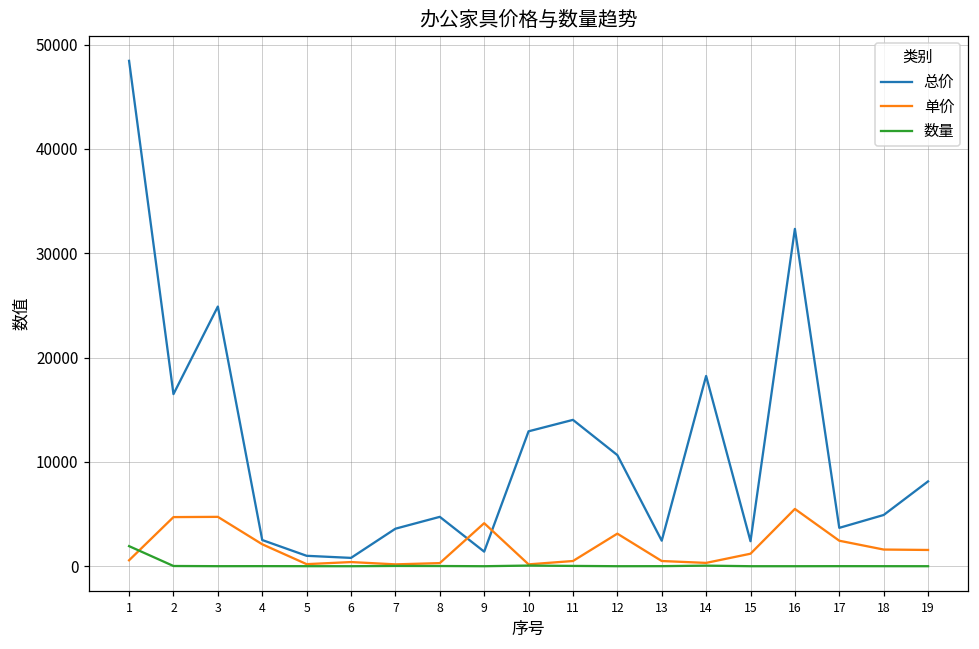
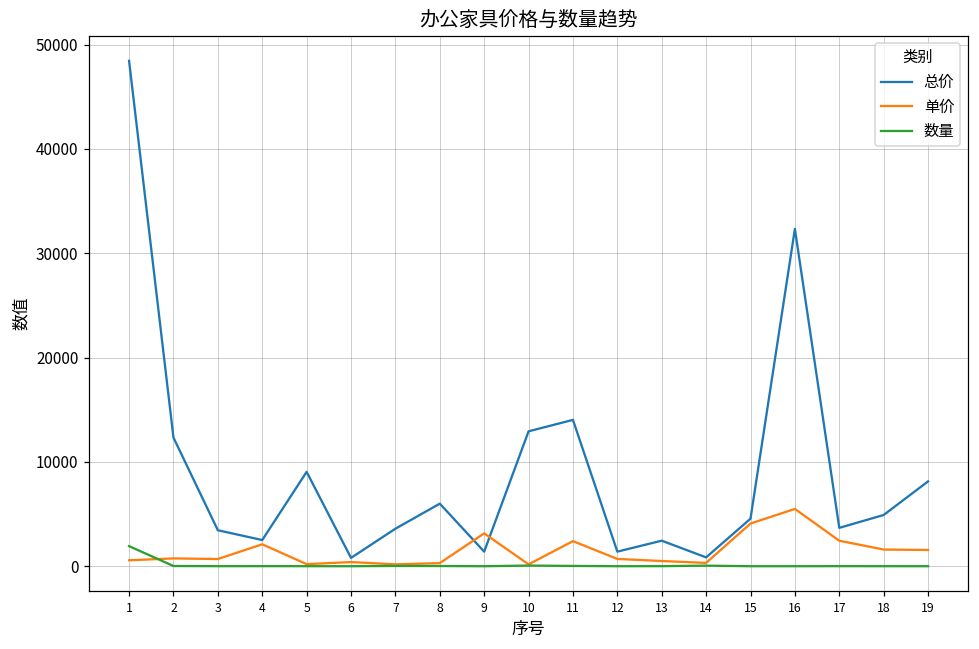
  {
    "总价": {
      "1": 48000,
-     "2": 17000,
-     "3": 25000,
+     "2": 12000,
+     "3": 3000,
      "4": 3000,
-     "5": 1000,
+     "5": 9000,
      "6": 1000,
      "7": 4000,
-     "8": 5000,
+     "8": 6000,
      "9": 1000,
      "10": 13000,
      "11": 14000,
-     "12": 11000,
+     "12": 1000,
      "13": 2000,
-     "14": 18000,
-     "15": 2000,
+     "14": 1000,
+     "15": 5000,
      "16": 32000,
      "17": 4000,
      "18": 5000,
      "19": 8000
    },
    "单价": {
      "1": 1000,
-     "2": 5000,
-     "3": 5000,
+     "2": 1000,
+     "3": 1000,
      "4": 2000,
      "6": 0,
      "8": 0,
-     "9": 4000,
-     "11": 1000,
-     "12": 3000,
+     "9": 3000,
+     "11": 2000,
+     "12": 1000,
      "13": 1000,
      "14": 0,
-     "15": 1000,
+     "15": 4000,
      "16": 5000,
      "17": 2000,
      "18": 2000,
      "19": 2000
    },
    "数量": {
      "1": 2000,
      "2": 0,
      "3": 0,
      "4": 0,
      "6": 0,
      "8": 0,
      "9": 0,
      "11": 0,
      "12": 0,
      "13": 0,
      "14": 0,
      "15": 0,
      "16": 0,
      "17": 0,
      "18": 0,
      "19": 0
    }
  }
